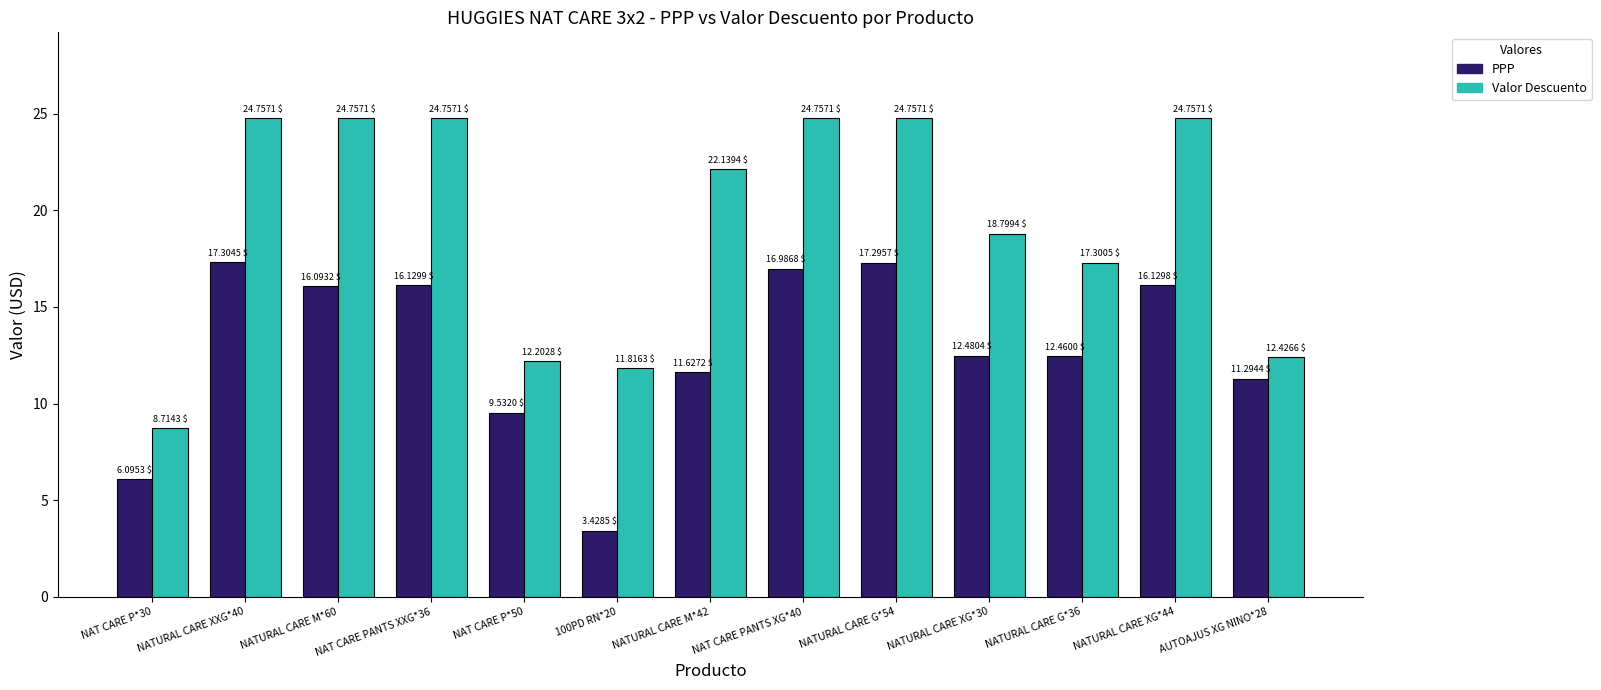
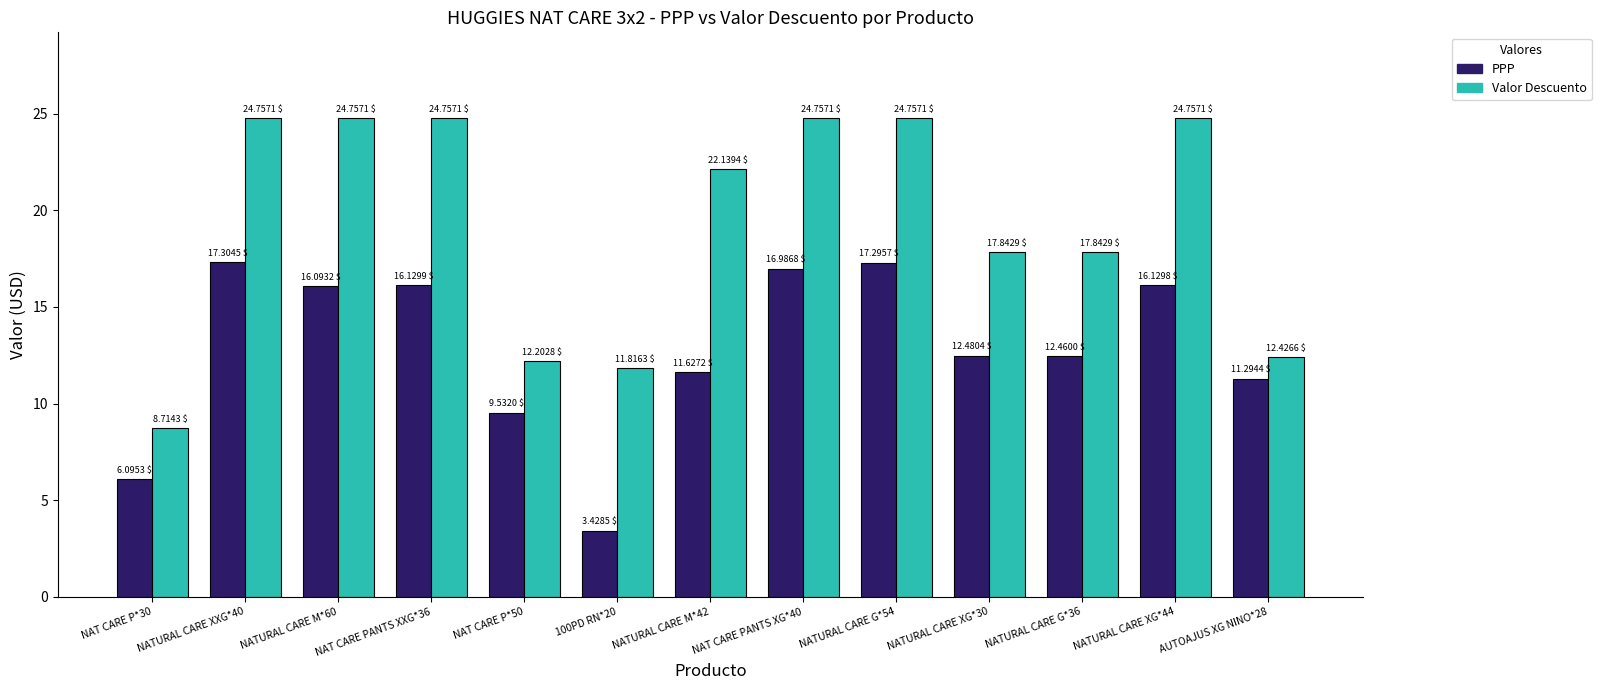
  {
    "Valor Descuento": {
      "NAT CARE P*30": 8.7143,
      "NATURAL CARE XXG*40": 24.7571,
      "NATURAL CARE M*60": 24.7571,
      "NAT CARE PANTS XXG*36": 24.7571,
      "NAT CARE P*50": 12.2028,
      "100PD RN*20": 11.8163,
      "NATURAL CARE M*42": 22.1394,
      "NAT CARE PANTS XG*40": 24.7571,
      "NATURAL CARE G*54": 24.7571,
-     "NATURAL CARE XG*30": 18.7994,
-     "NATURAL CARE G*36": 17.3005,
+     "NATURAL CARE XG*30": 17.8429,
+     "NATURAL CARE G*36": 17.8429,
      "NATURAL CARE XG*44": 24.7571,
      "AUTOAJUS XG NINO*28": 12.4266
    }
  }
